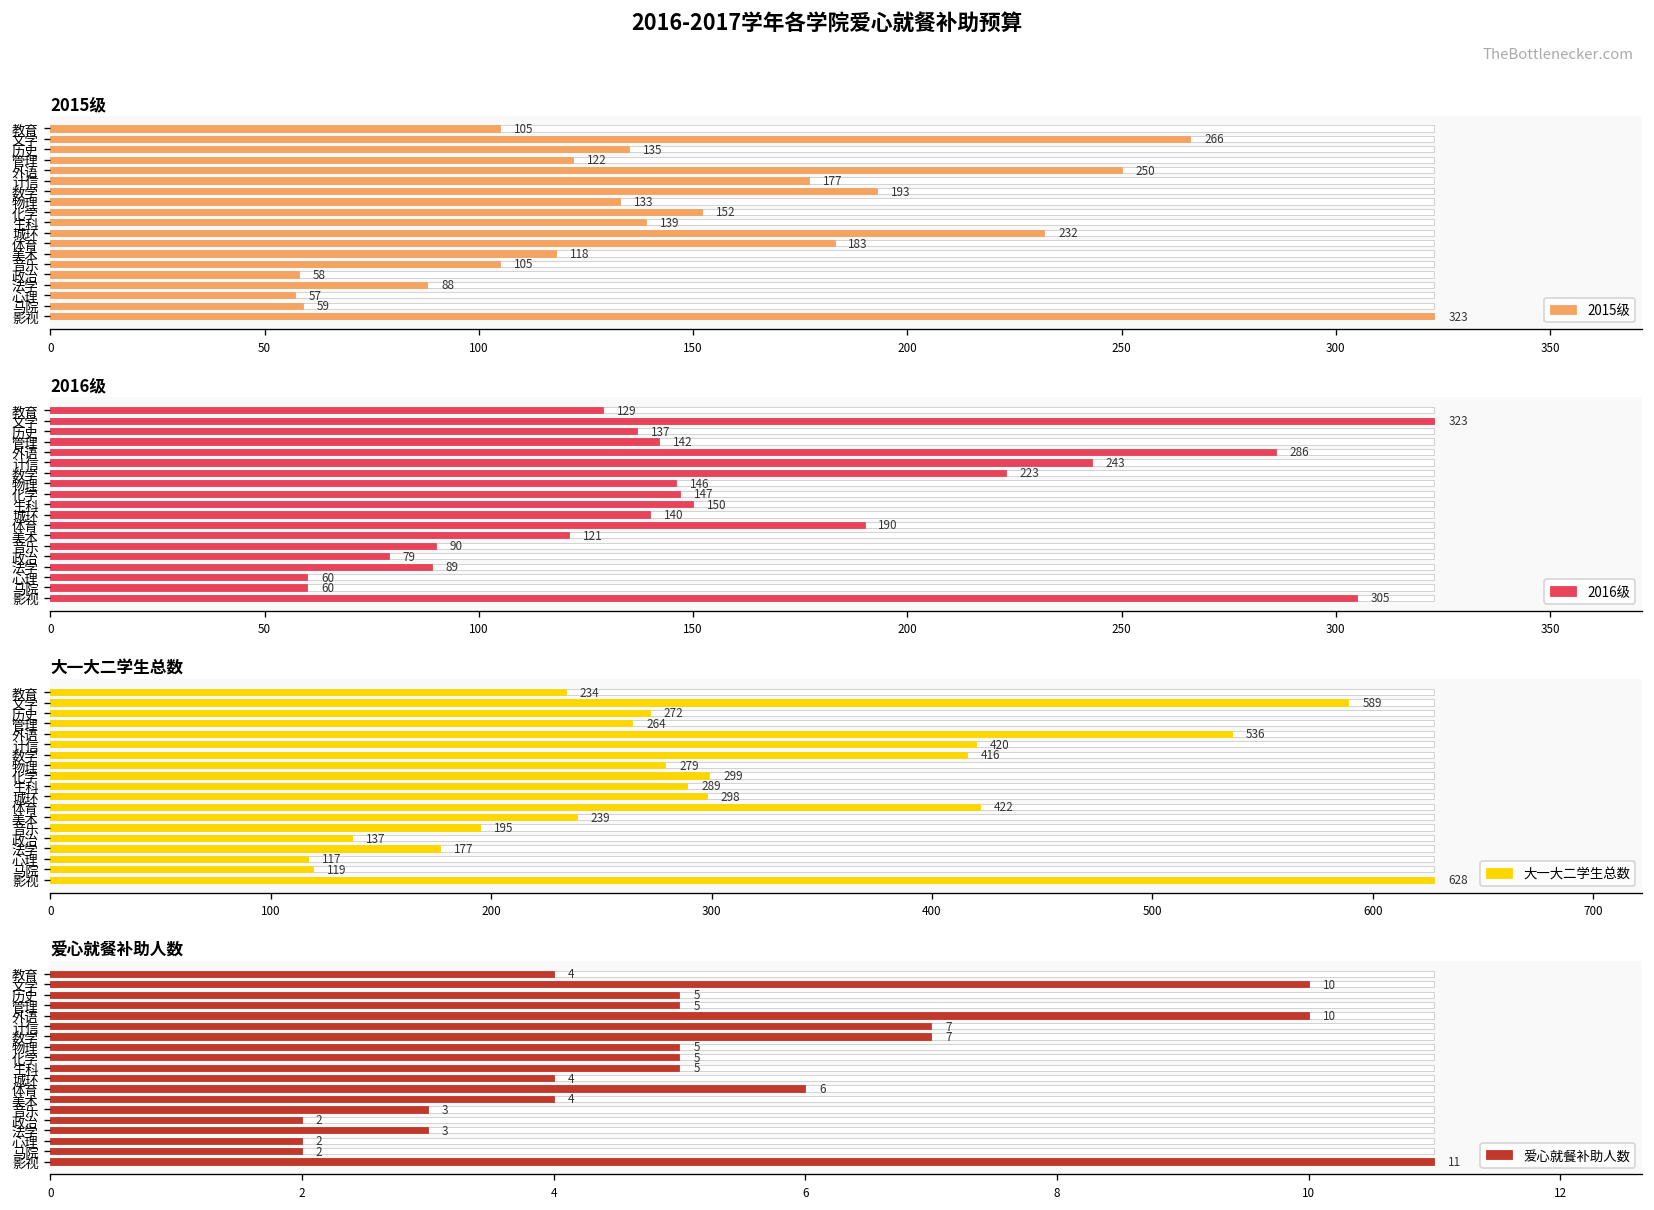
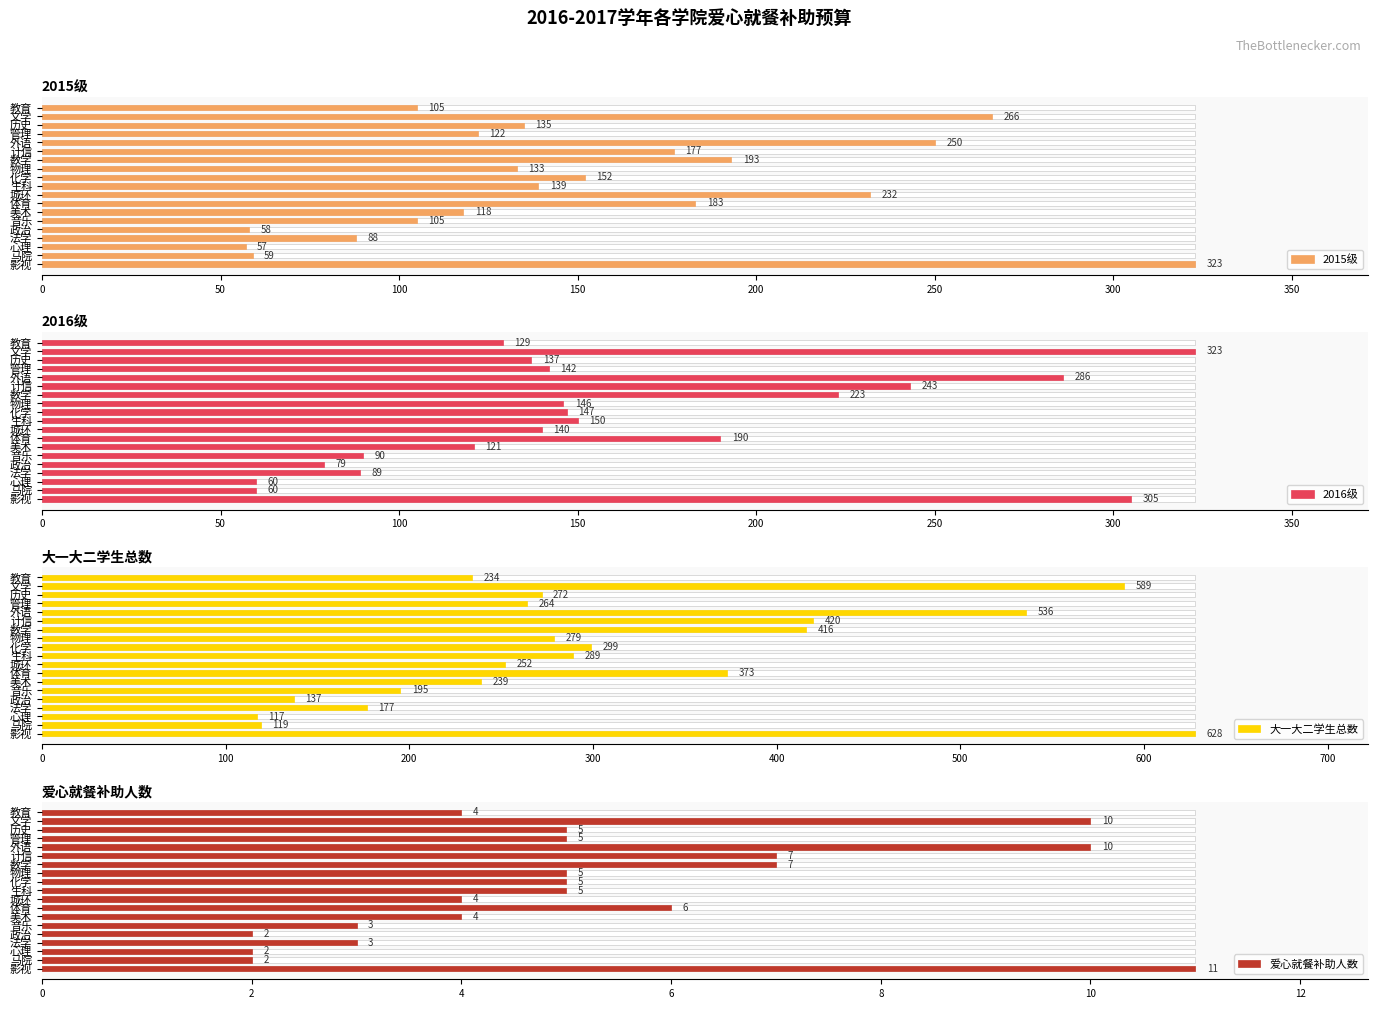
  {
    "大一大二学生总数": {
      "大一大二学生总数": {
-       "城环": 298,
-       "体育": 422
+       "城环": 252,
+       "体育": 373
      }
    }
  }
